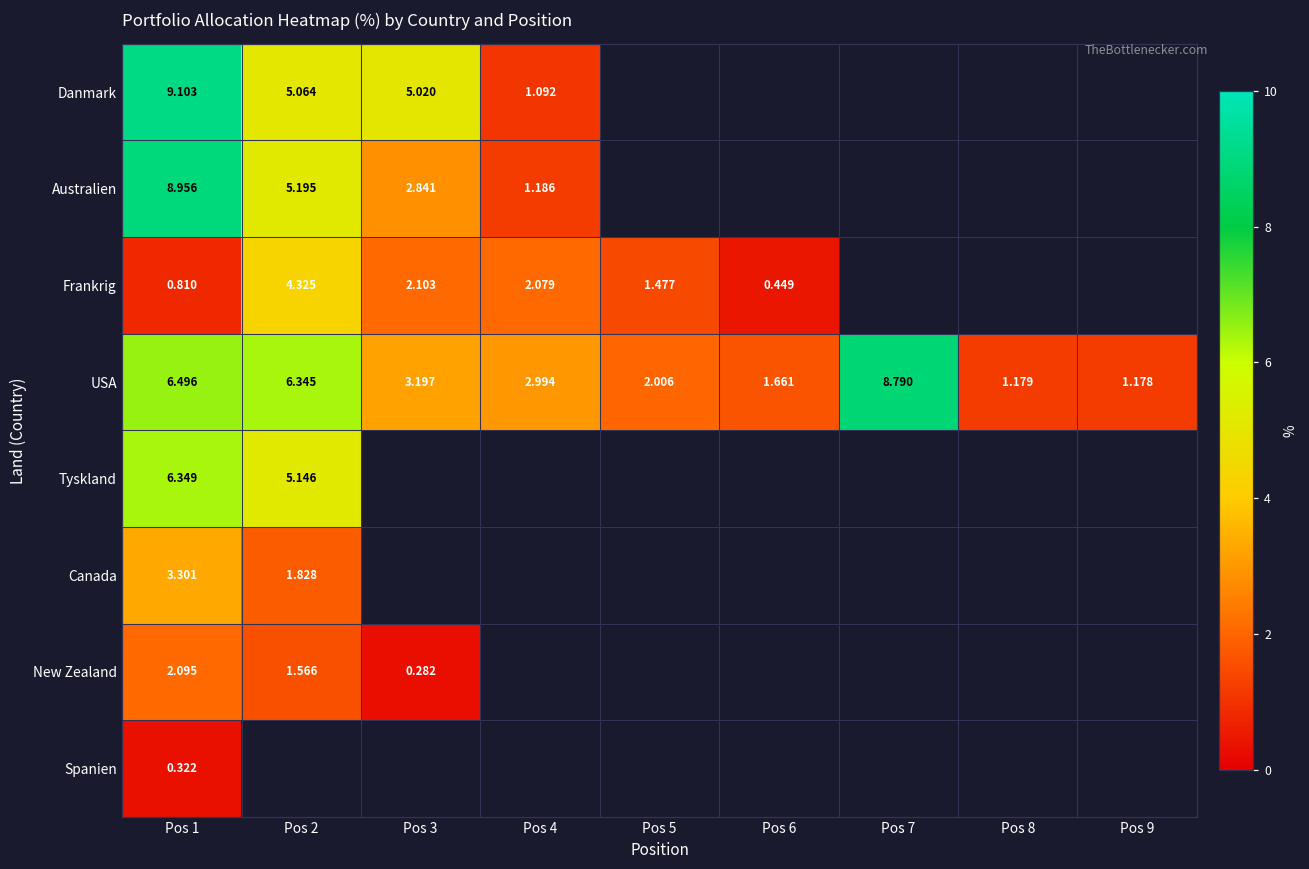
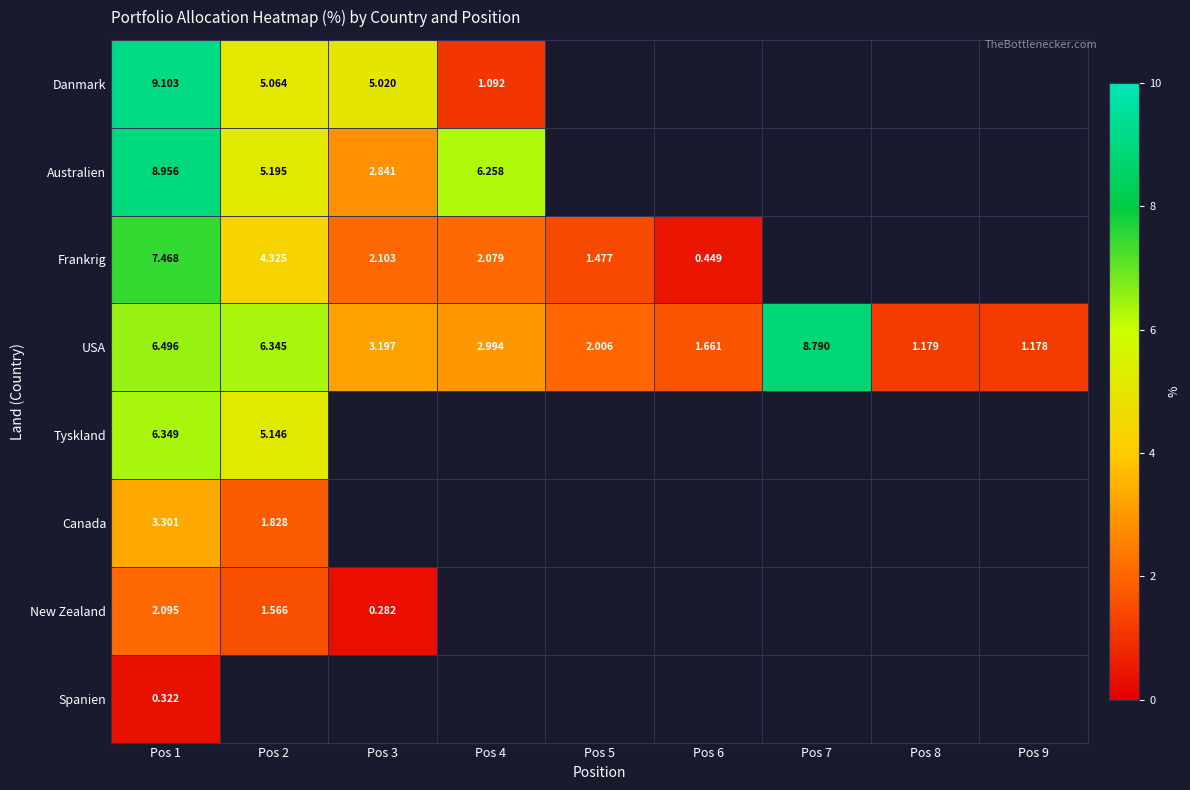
  {
    "Danmark": {
      "Pos 1": 9.103,
      "Pos 2": 5.064,
      "Pos 3": 5.020,
      "Pos 4": 1.092
    },
    "Australien": {
      "Pos 1": 8.956,
      "Pos 2": 5.195,
      "Pos 3": 2.841,
-     "Pos 4": 1.186
+     "Pos 4": 6.258
    },
    "Frankrig": {
-     "Pos 1": 0.810,
+     "Pos 1": 7.468,
      "Pos 2": 4.325,
      "Pos 3": 2.103,
      "Pos 4": 2.079,
      "Pos 5": 1.477,
      "Pos 6": 0.449
    },
    "USA": {
      "Pos 1": 6.496,
      "Pos 2": 6.345,
      "Pos 3": 3.197,
      "Pos 4": 2.994,
      "Pos 5": 2.006,
      "Pos 6": 1.661,
      "Pos 7": 8.790,
      "Pos 8": 1.179,
      "Pos 9": 1.178
    },
    "Tyskland": {
      "Pos 1": 6.349,
      "Pos 2": 5.146
    },
    "Canada": {
      "Pos 1": 3.301,
      "Pos 2": 1.828
    },
    "New Zealand": {
      "Pos 1": 2.095,
      "Pos 2": 1.566,
      "Pos 3": 0.282
    },
    "Spanien": {
      "Pos 1": 0.322
    }
  }
